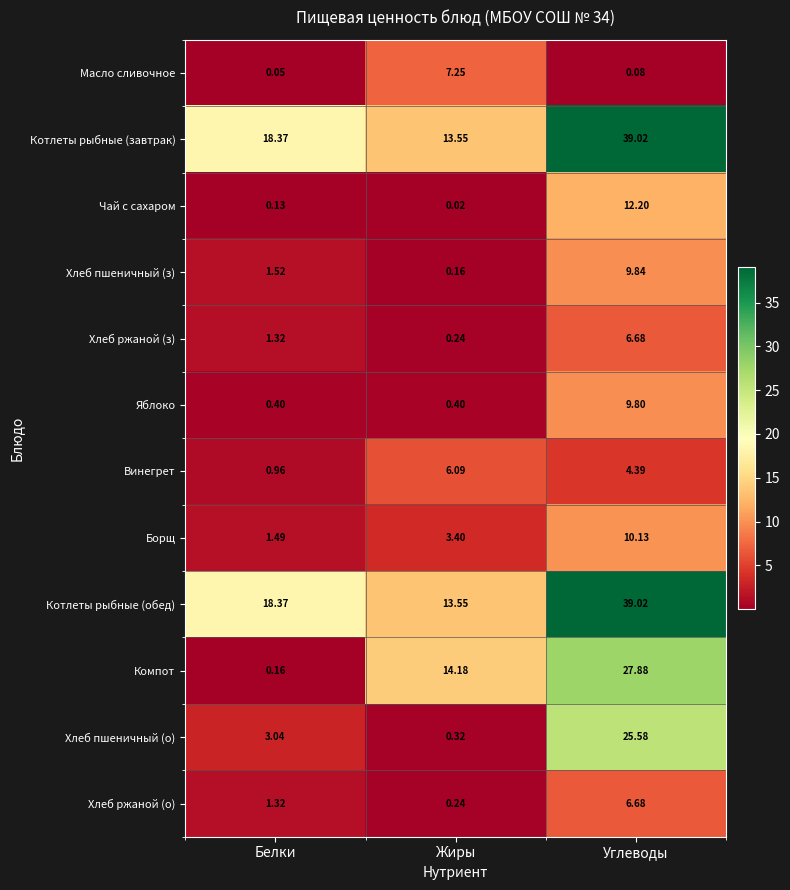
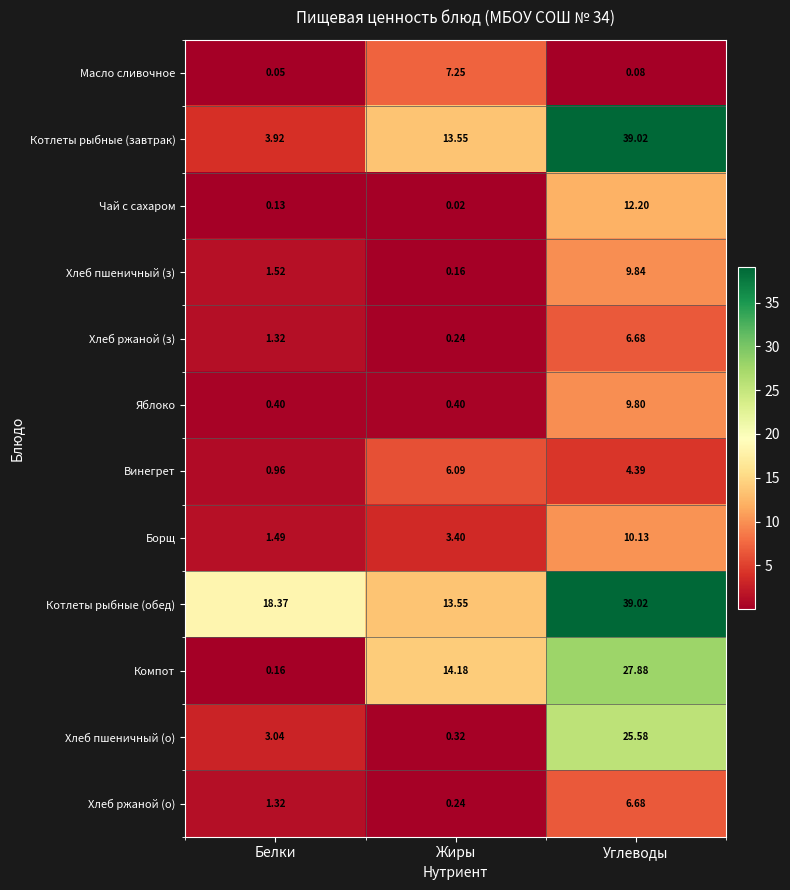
  {
    "Масло сливочное": {
      "Белки": 0.05,
      "Жиры": 7.25,
      "Углеводы": 0.08
    },
    "Котлеты рыбные (завтрак)": {
-     "Белки": 18.37,
+     "Белки": 3.92,
      "Жиры": 13.55,
      "Углеводы": 39.02
    },
    "Чай с сахаром": {
      "Белки": 0.13,
      "Жиры": 0.02,
      "Углеводы": 12.20
    },
    "Хлеб пшеничный (з)": {
      "Белки": 1.52,
      "Жиры": 0.16,
      "Углеводы": 9.84
    },
    "Хлеб ржаной (з)": {
      "Белки": 1.32,
      "Жиры": 0.24,
      "Углеводы": 6.68
    },
    "Яблоко": {
      "Белки": 0.40,
      "Жиры": 0.40,
      "Углеводы": 9.80
    },
    "Винегрет": {
      "Белки": 0.96,
      "Жиры": 6.09,
      "Углеводы": 4.39
    },
    "Борщ": {
      "Белки": 1.49,
      "Жиры": 3.40,
      "Углеводы": 10.13
    },
    "Котлеты рыбные (обед)": {
      "Белки": 18.37,
      "Жиры": 13.55,
      "Углеводы": 39.02
    },
    "Компот": {
      "Белки": 0.16,
      "Жиры": 14.18,
      "Углеводы": 27.88
    },
    "Хлеб пшеничный (о)": {
      "Белки": 3.04,
      "Жиры": 0.32,
      "Углеводы": 25.58
    },
    "Хлеб ржаной (о)": {
      "Белки": 1.32,
      "Жиры": 0.24,
      "Углеводы": 6.68
    }
  }
